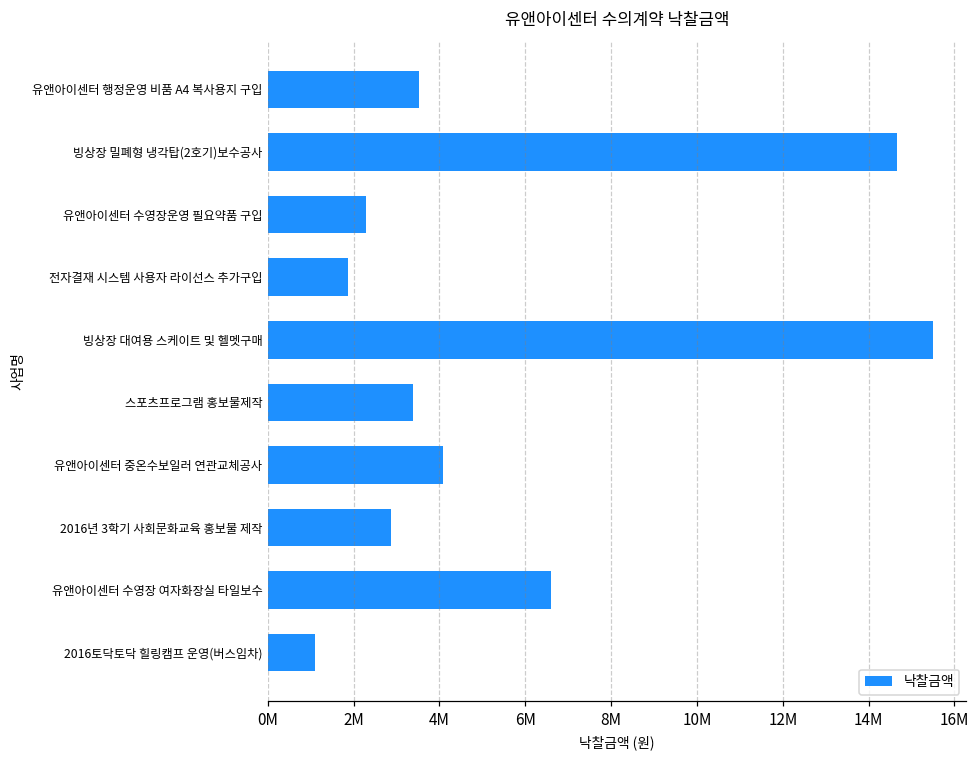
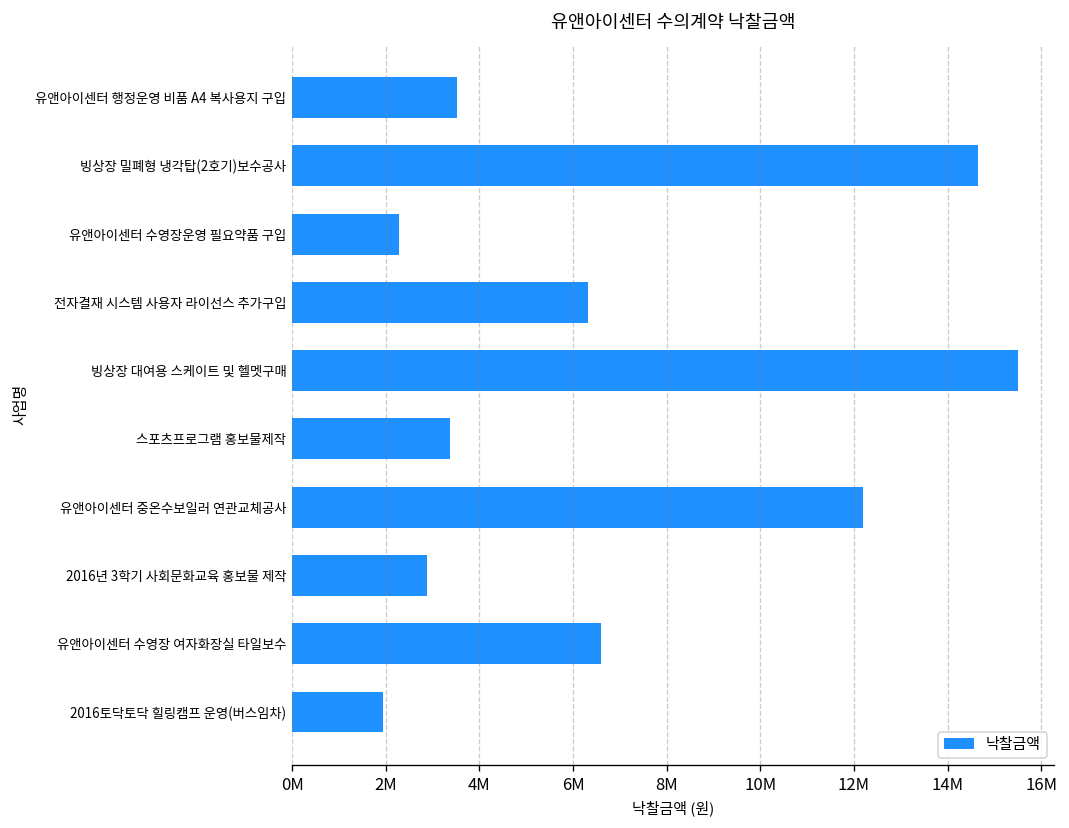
  {
    "유앤아이센터 행정운영 비품 A4 복사용지 구입": 3500000,
    "빙상장 밀폐형 냉각탑(2호기)보수공사": 14700000,
    "유앤아이센터 수영장운영 필요약품 구입": 2300000,
-   "전자결재 시스템 사용자 라이선스 추가구입": 1900000,
+   "전자결재 시스템 사용자 라이선스 추가구입": 6300000,
    "빙상장 대여용 스케이트 및 헬멧구매": 15500000,
    "스포츠프로그램 홍보물제작": 3400000,
-   "유앤아이센터 중온수보일러 연관교체공사": 4100000,
+   "유앤아이센터 중온수보일러 연관교체공사": 12200000,
    "2016년 3학기 사회문화교육 홍보물 제작": 2900000,
    "유앤아이센터 수영장 여자화장실 타일보수": 6600000,
-   "2016토닥토닥 힐링캠프 운영(버스임차)": 1100000
+   "2016토닥토닥 힐링캠프 운영(버스임차)": 2000000
  }
